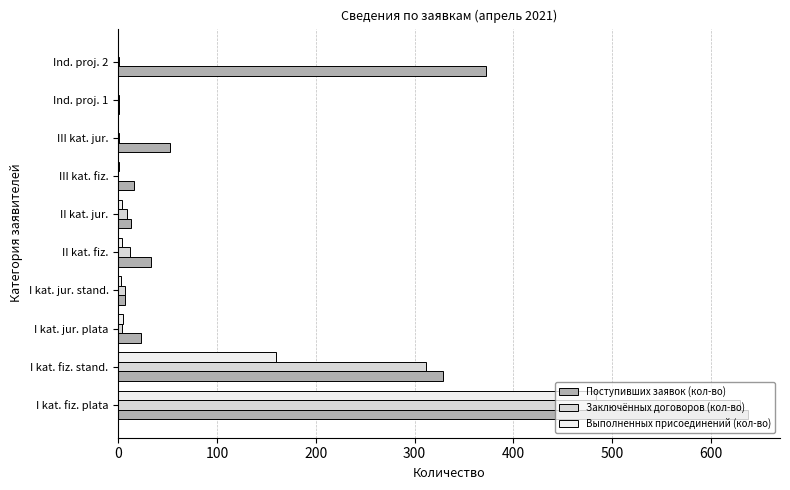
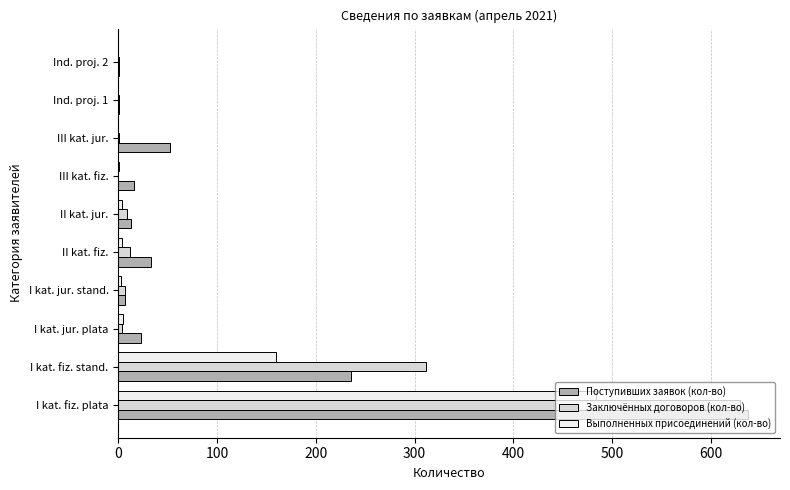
  {
    "Поступивших заявок (кол-во)": {
-     "Ind. proj. 2": 370,
+     "Ind. proj. 2": 0,
      "III kat. jur.": 50,
      "III kat. fiz.": 20,
      "II kat. jur.": 10,
      "II kat. fiz.": 30,
      "I kat. jur. stand.": 10,
      "I kat. jur. plata": 20,
-     "I kat. fiz. stand.": 330
+     "I kat. fiz. stand.": 240
    }
  }
